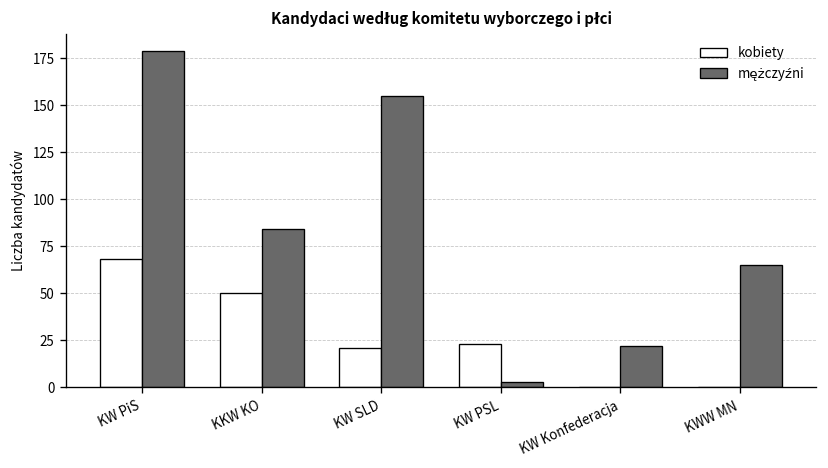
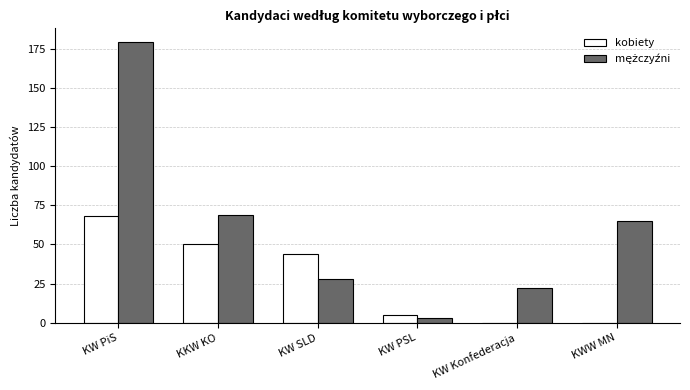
  {
    "kobiety": {
      "KW PiS": 68,
      "KKW KO": 50,
-     "KW SLD": 21,
-     "KW PSL": 23,
+     "KW SLD": 44,
+     "KW PSL": 5,
      "KW Konfederacja": 0,
      "KWW MN": 0
    },
    "mężczyźni": {
      "KW PiS": 179,
-     "KKW KO": 84,
-     "KW SLD": 155,
+     "KKW KO": 69,
+     "KW SLD": 28,
      "KW PSL": 3,
      "KW Konfederacja": 22,
      "KWW MN": 65
    }
  }
